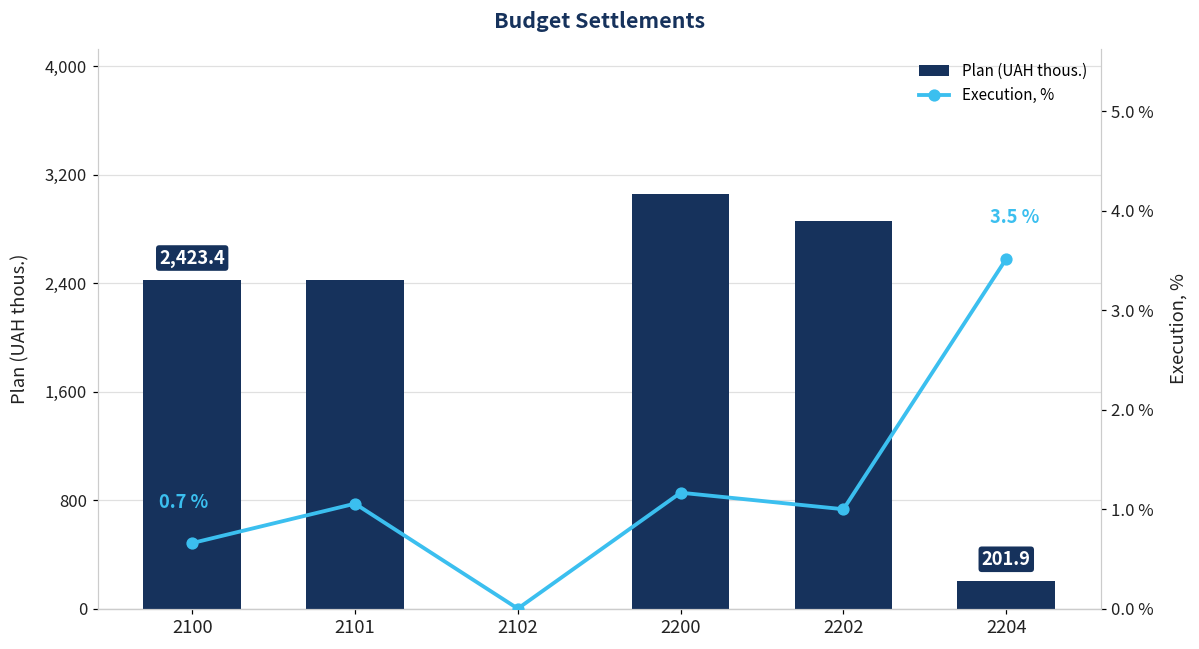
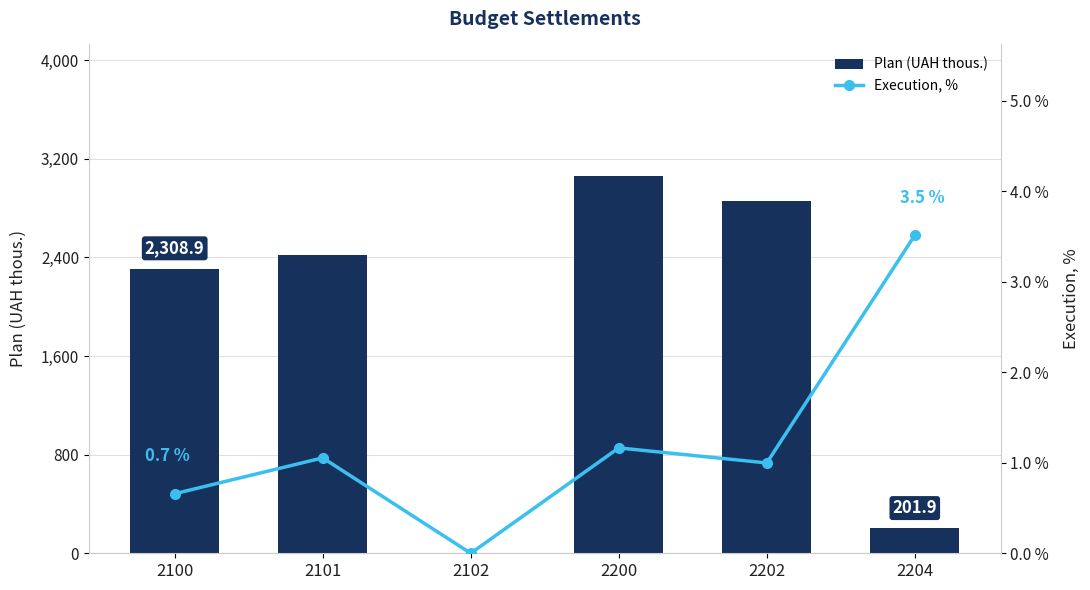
  {
    "Plan (UAH thous.)": {
-     "2100": "2,423.4"
+     "2100": "2,308.9"
    }
  }
